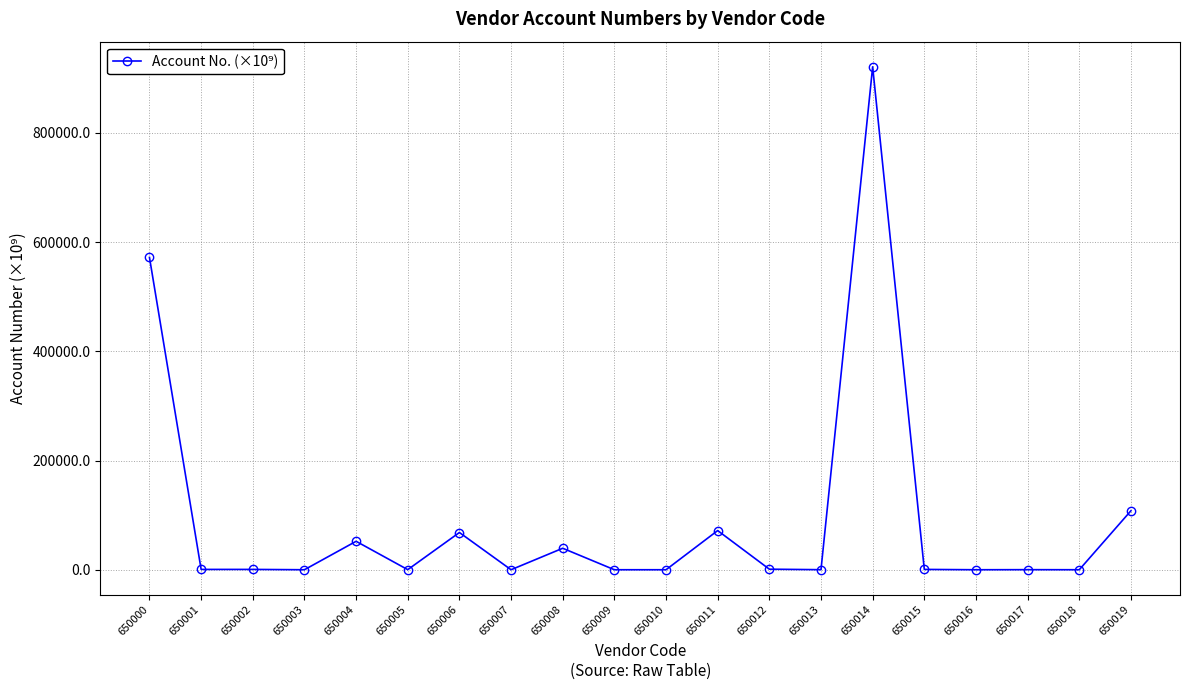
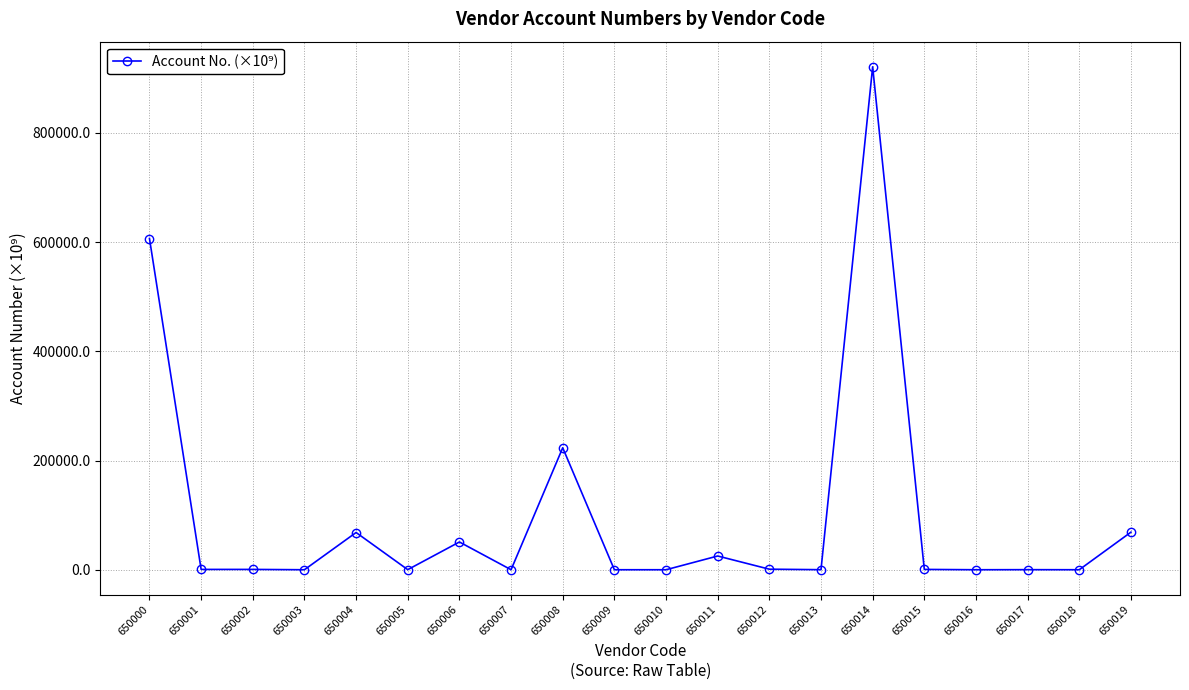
  {
-   "650000": 570000,
+   "650000": 610000,
    "650001": 0,
    "650002": 0,
    "650003": 0,
-   "650004": 50000,
+   "650004": 70000,
    "650005": 0,
-   "650006": 70000,
+   "650006": 50000,
    "650007": 0,
-   "650008": 40000,
+   "650008": 220000,
    "650009": 0,
    "650010": 0,
-   "650011": 70000,
+   "650011": 30000,
    "650012": 0,
    "650013": 0,
    "650014": 920000,
    "650015": 0,
    "650016": 0,
    "650017": 0,
    "650018": 0,
-   "650019": 110000
+   "650019": 70000
  }
